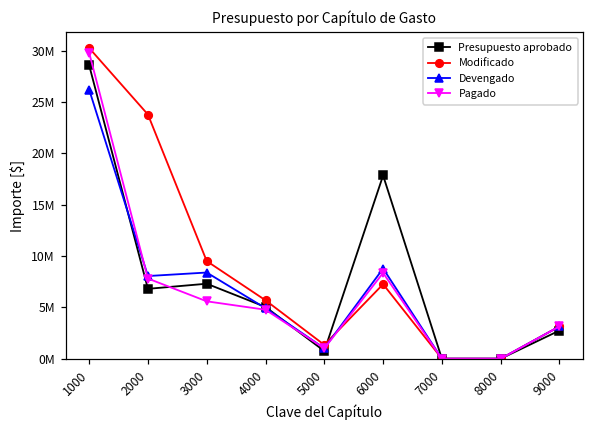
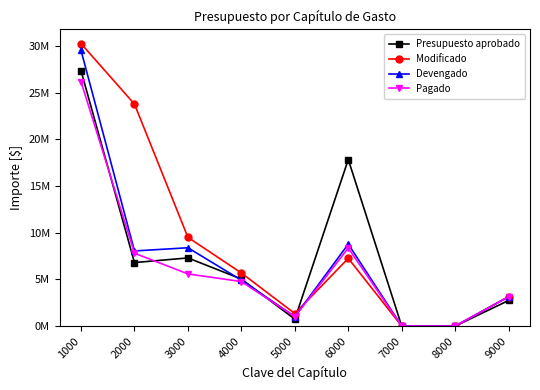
  {
    "Presupuesto aprobado": {
-     "1000": 29000000,
+     "1000": 27000000,
      "2000": 7000000,
      "3000": 7000000,
      "6000": 18000000,
      "9000": 3000000
    },
    "Modificado": {
      "1000": 30000000,
      "2000": 24000000,
      "3000": 10000000,
      "4000": 6000000,
      "5000": 1000000,
      "6000": 7000000
    },
    "Devengado": {
-     "1000": 26000000,
+     "1000": 30000000,
      "3000": 8000000,
      "6000": 9000000
    },
    "Pagado": {
-     "1000": 30000000,
+     "1000": 26000000,
      "3000": 6000000,
      "6000": 8000000
    }
  }
